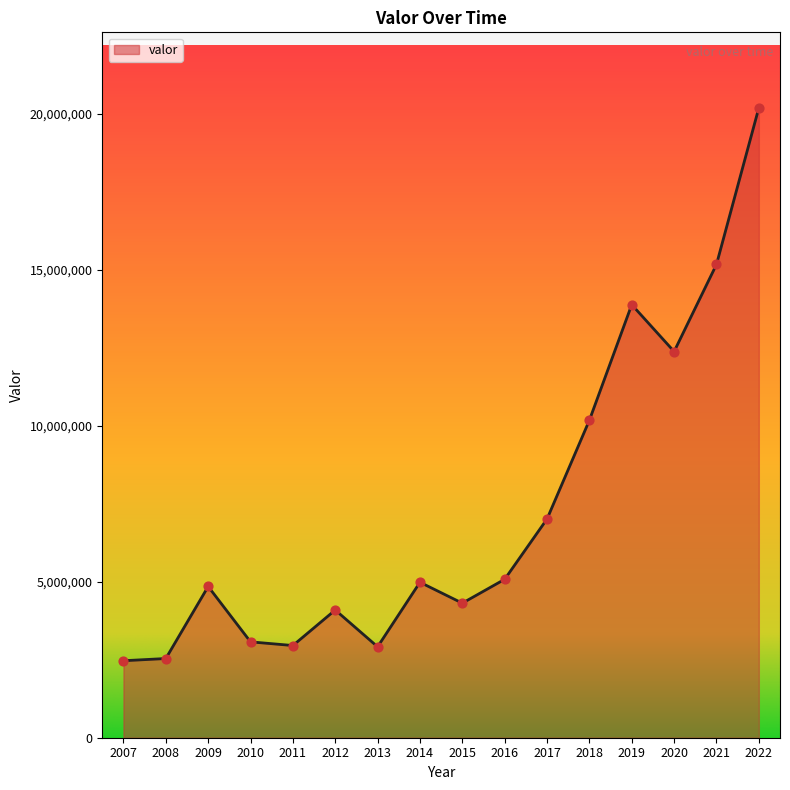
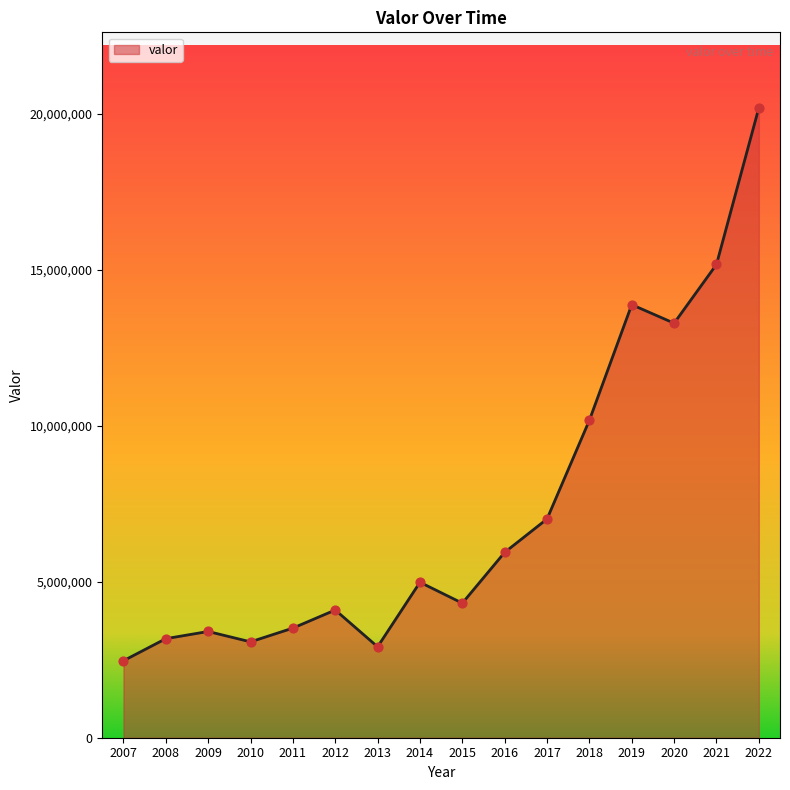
  {
    "2007": "2,500,000",
-   "2008": "2,500,000",
-   "2009": "4,900,000",
+   "2008": "3,200,000",
+   "2009": "3,400,000",
    "2010": "3,100,000",
-   "2011": "3,000,000",
+   "2011": "3,500,000",
    "2012": "4,100,000",
    "2013": "2,900,000",
    "2014": "5,000,000",
    "2015": "4,300,000",
-   "2016": "5,100,000",
+   "2016": "5,900,000",
    "2017": "7,000,000",
    "2018": "10,200,000",
    "2019": "13,900,000",
-   "2020": "12,400,000",
+   "2020": "13,300,000",
    "2021": "15,200,000",
    "2022": "20,200,000"
  }
